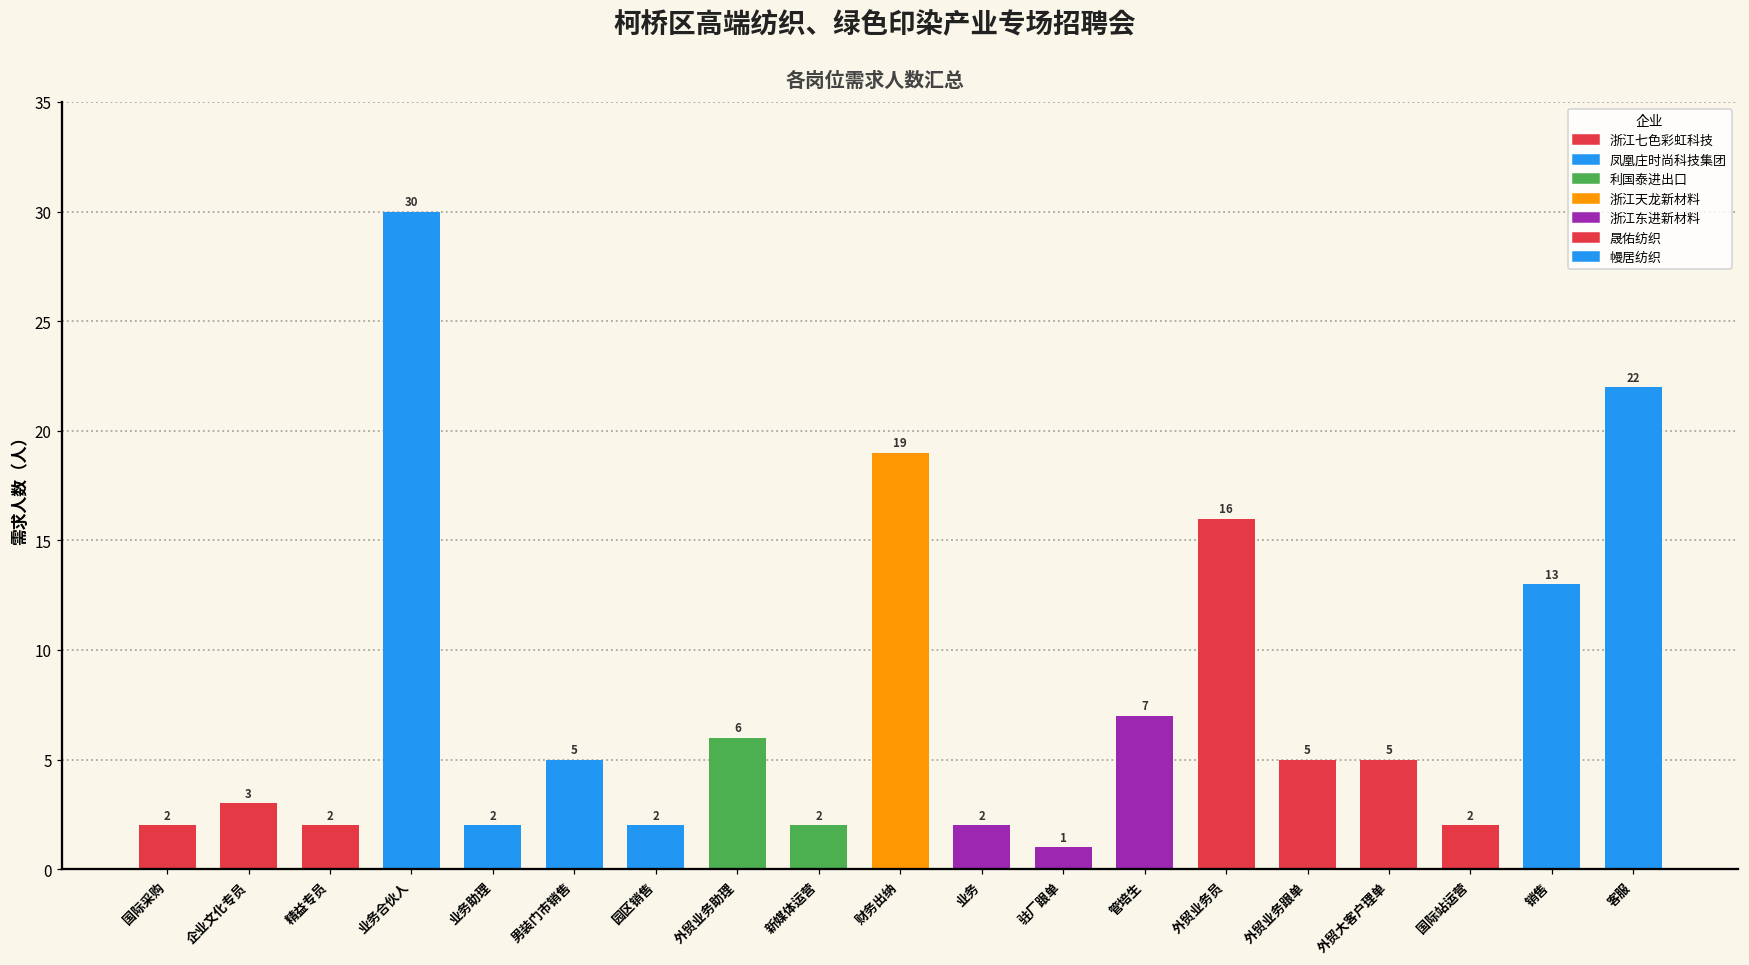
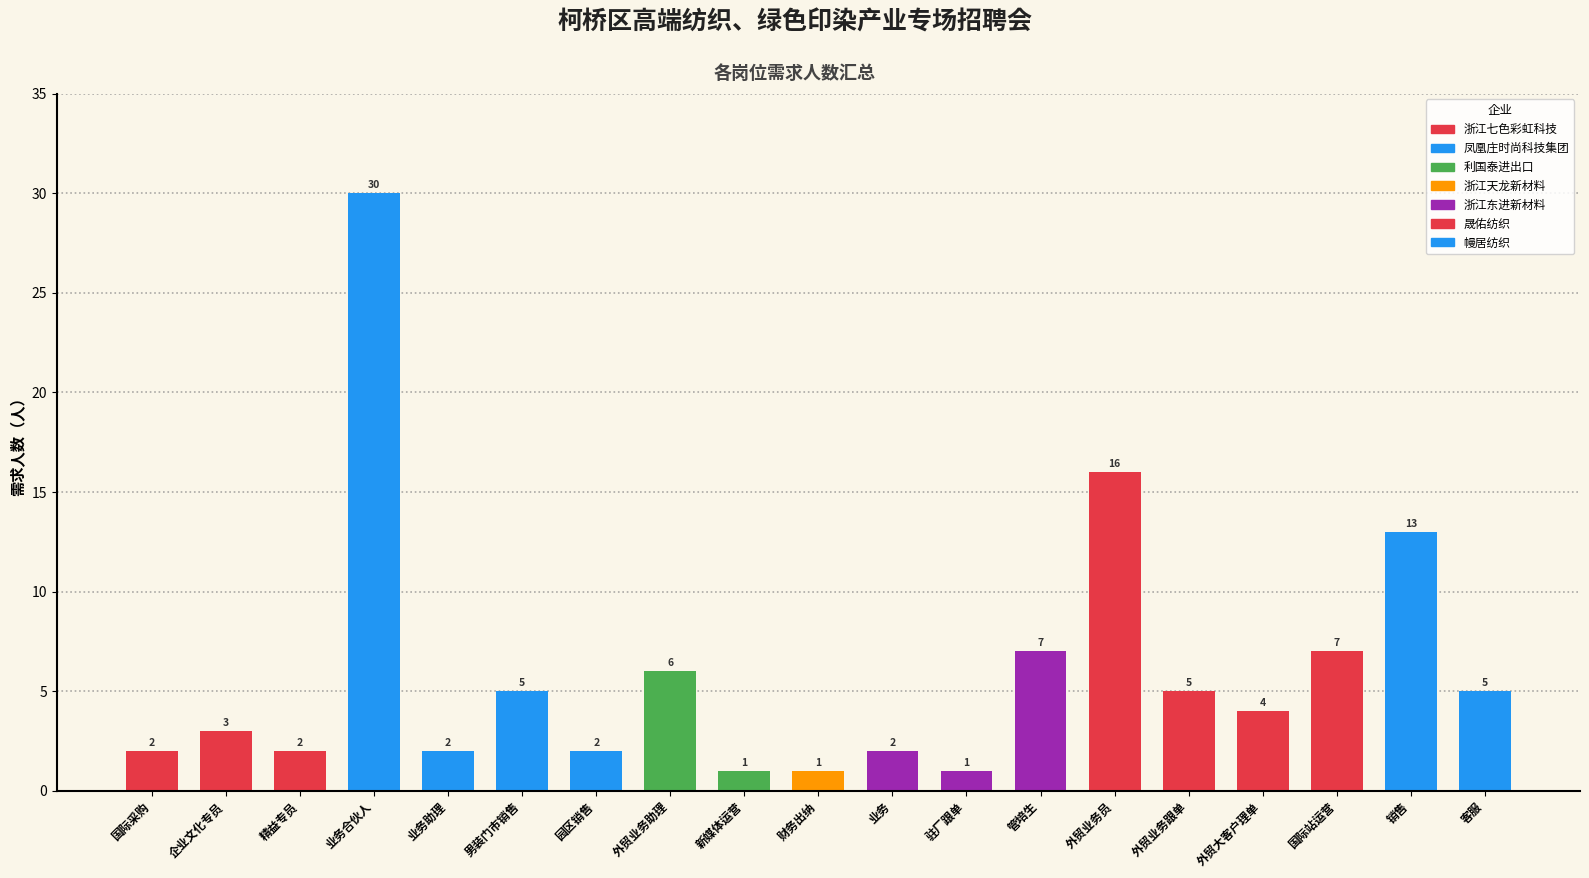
  {
    "国际采购": 2,
    "企业文化专员": 3,
    "精益专员": 2,
    "业务合伙人": 30,
    "业务助理": 2,
    "男装门市销售": 5,
    "园区销售": 2,
    "外贸业务助理": 6,
-   "新媒体运营": 2,
-   "财务出纳": 19,
+   "新媒体运营": 1,
+   "财务出纳": 1,
    "业务": 2,
    "驻厂跟单": 1,
    "管培生": 7,
    "外贸业务员": 16,
    "外贸业务跟单": 5,
-   "外贸大客户理单": 5,
-   "国际站运营": 2,
+   "外贸大客户理单": 4,
+   "国际站运营": 7,
    "销售": 13,
-   "客服": 22
+   "客服": 5
  }
